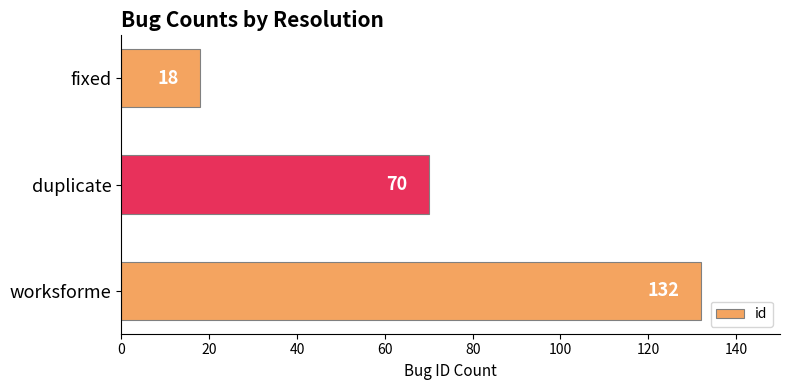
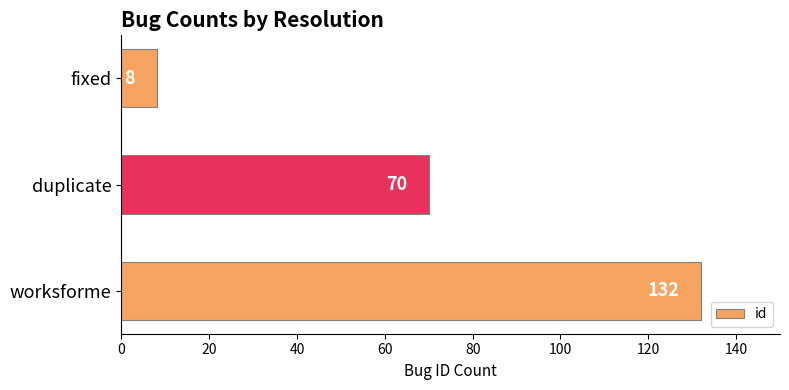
  {
-   "fixed": 18,
+   "fixed": 8,
    "duplicate": 70,
    "worksforme": 132
  }
